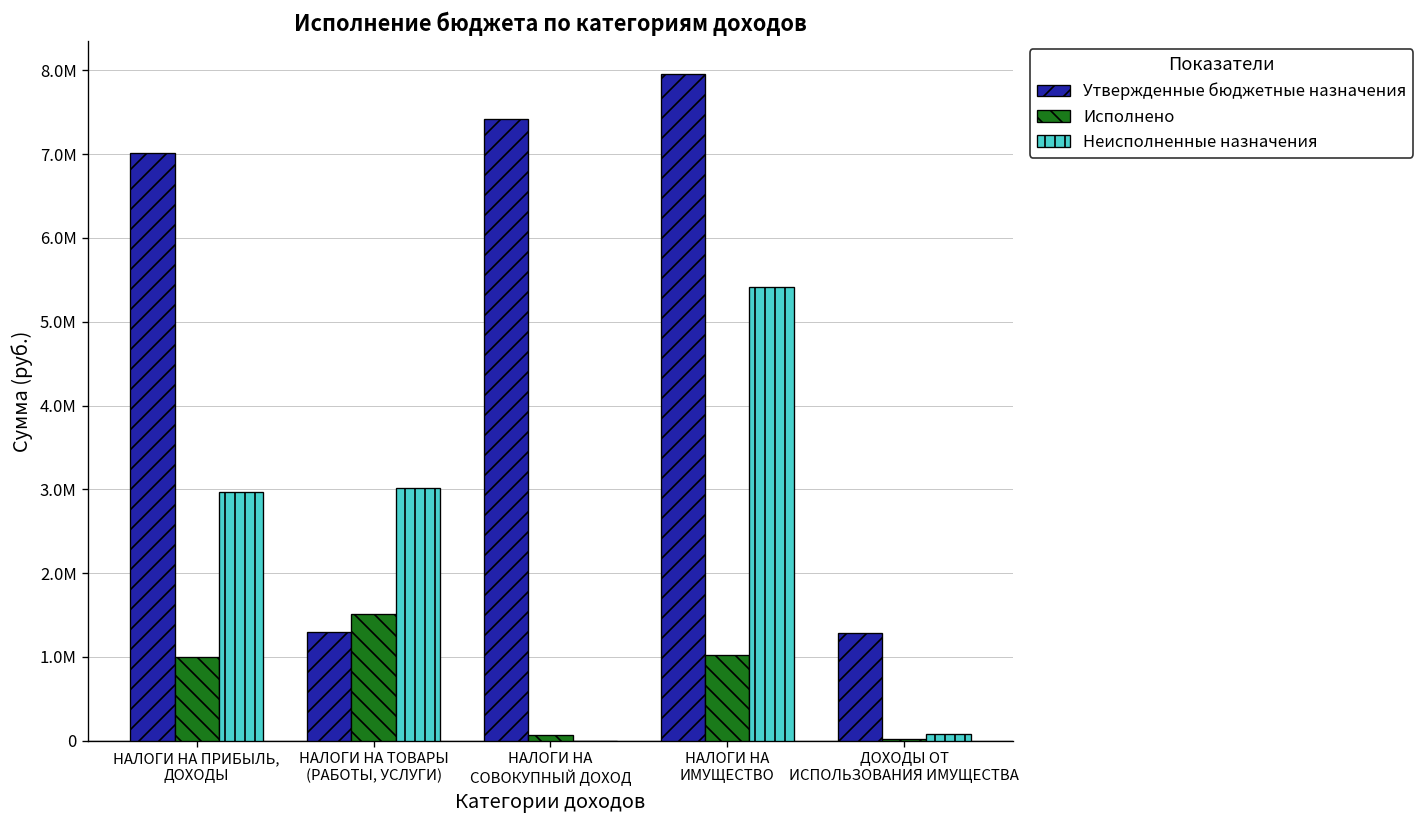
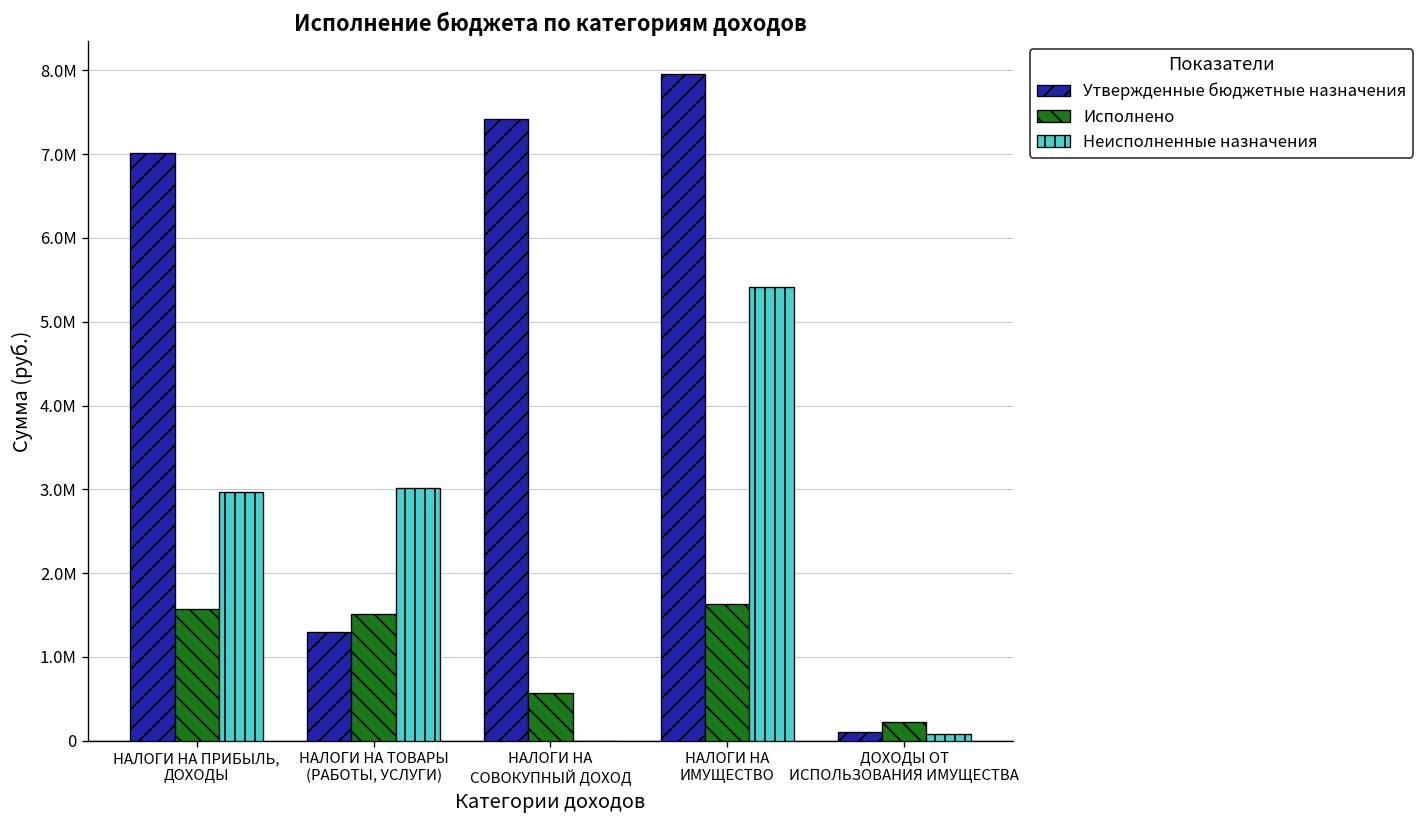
  {
    "Утвержденные бюджетные назначения": {
      "НАЛОГИ НА ПРИБЫЛЬ, ДОХОДЫ": 7000000,
      "НАЛОГИ НА ТОВАРЫ (РАБОТЫ, УСЛУГИ)": 1300000,
      "НАЛОГИ НА СОВОКУПНЫЙ ДОХОД": 7400000,
      "НАЛОГИ НА ИМУЩЕСТВО": 8000000,
-     "ДОХОДЫ ОТ ИСПОЛЬЗОВАНИЯ ИМУЩЕСТВА": 1300000
+     "ДОХОДЫ ОТ ИСПОЛЬЗОВАНИЯ ИМУЩЕСТВА": 100000
    },
    "Исполнено": {
-     "НАЛОГИ НА ПРИБЫЛЬ, ДОХОДЫ": 1000000,
+     "НАЛОГИ НА ПРИБЫЛЬ, ДОХОДЫ": 1600000,
      "НАЛОГИ НА ТОВАРЫ (РАБОТЫ, УСЛУГИ)": 1500000,
-     "НАЛОГИ НА СОВОКУПНЫЙ ДОХОД": 100000,
-     "НАЛОГИ НА ИМУЩЕСТВО": 1000000,
-     "ДОХОДЫ ОТ ИСПОЛЬЗОВАНИЯ ИМУЩЕСТВА": 0
+     "НАЛОГИ НА СОВОКУПНЫЙ ДОХОД": 600000,
+     "НАЛОГИ НА ИМУЩЕСТВО": 1600000,
+     "ДОХОДЫ ОТ ИСПОЛЬЗОВАНИЯ ИМУЩЕСТВА": 200000
    },
    "Неисполненные назначения": {
      "НАЛОГИ НА ПРИБЫЛЬ, ДОХОДЫ": 3000000,
      "НАЛОГИ НА ТОВАРЫ (РАБОТЫ, УСЛУГИ)": 3000000,
      "НАЛОГИ НА ИМУЩЕСТВО": 5400000,
      "ДОХОДЫ ОТ ИСПОЛЬЗОВАНИЯ ИМУЩЕСТВА": 100000
    }
  }
